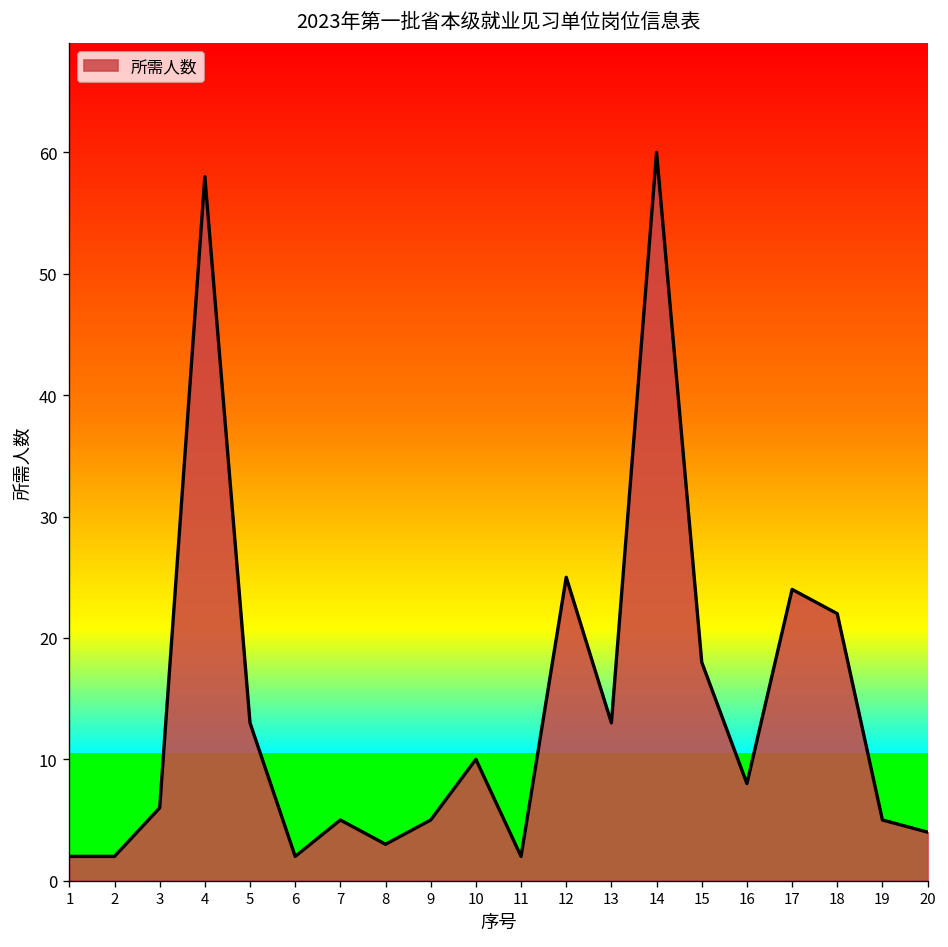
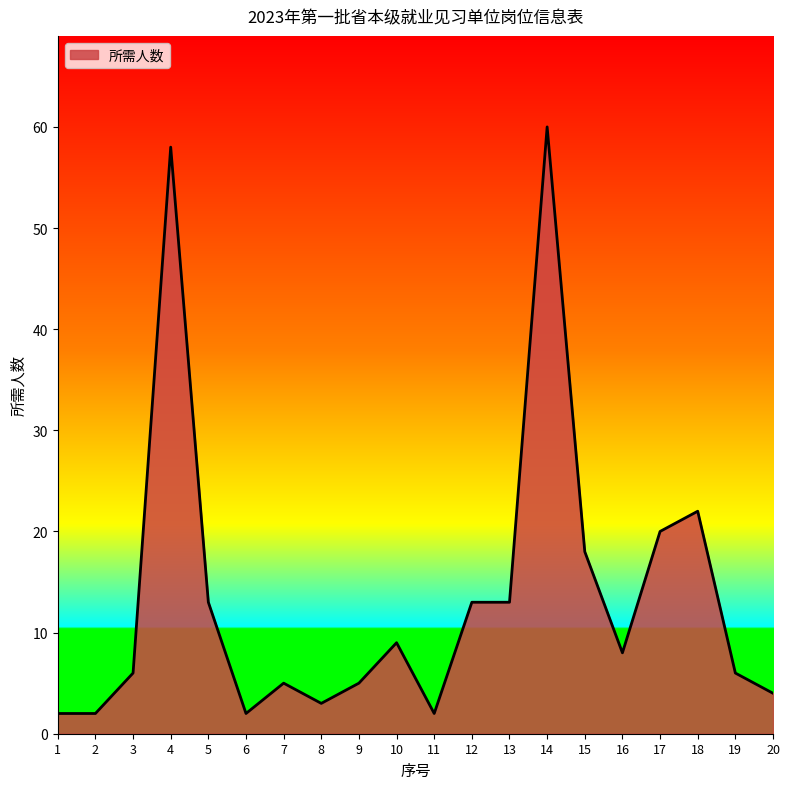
  {
    "1": 2,
    "2": 2,
    "3": 6,
    "4": 58,
    "5": 13,
    "6": 2,
    "7": 5,
    "8": 3,
    "9": 5,
-   "10": 10,
+   "10": 9,
    "11": 2,
-   "12": 25,
+   "12": 13,
    "13": 13,
    "14": 60,
    "15": 18,
    "16": 8,
-   "17": 24,
+   "17": 20,
    "18": 22,
-   "19": 5,
+   "19": 6,
    "20": 4
  }
